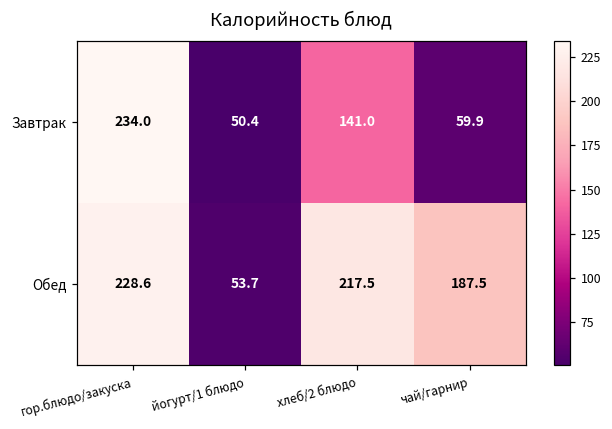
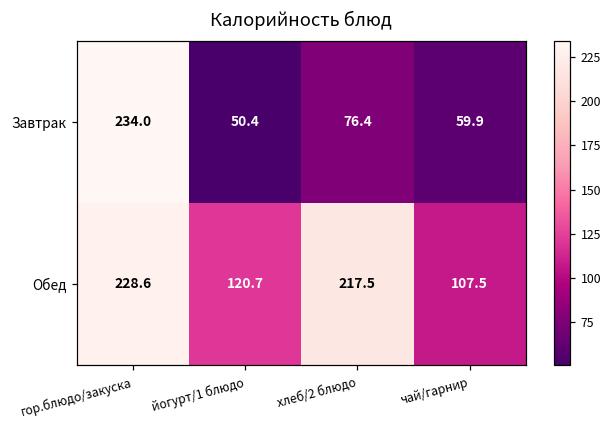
  {
    "Завтрак": {
      "гор.блюдо/закуска": 234.0,
      "йогурт/1 блюдо": 50.4,
-     "хлеб/2 блюдо": 141.0,
+     "хлеб/2 блюдо": 76.4,
      "чай/гарнир": 59.9
    },
    "Обед": {
      "гор.блюдо/закуска": 228.6,
-     "йогурт/1 блюдо": 53.7,
+     "йогурт/1 блюдо": 120.7,
      "хлеб/2 блюдо": 217.5,
-     "чай/гарнир": 187.5
+     "чай/гарнир": 107.5
    }
  }
